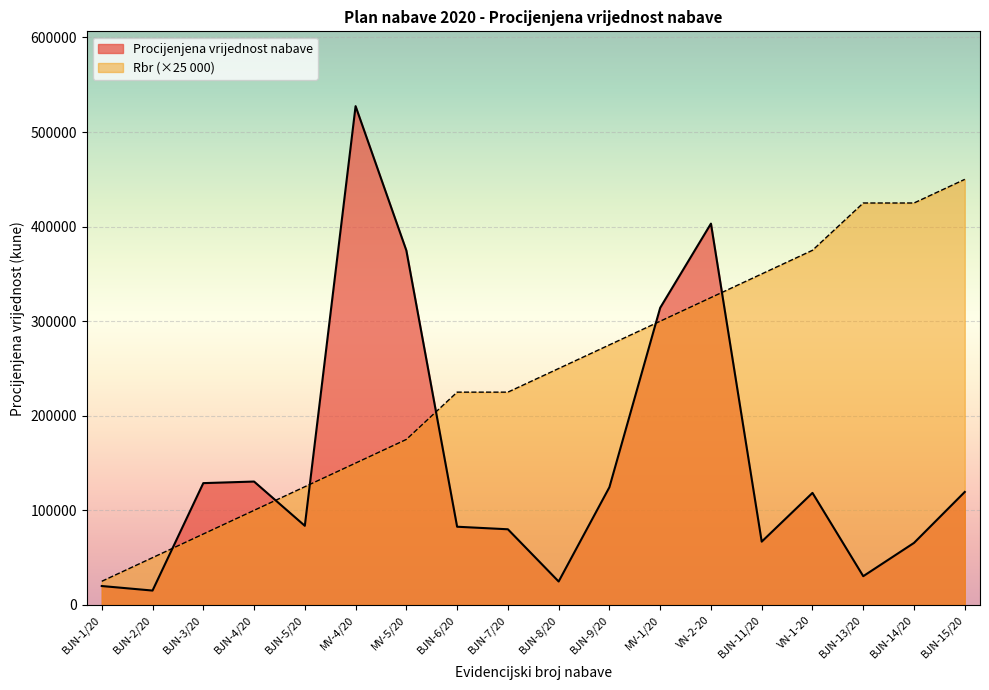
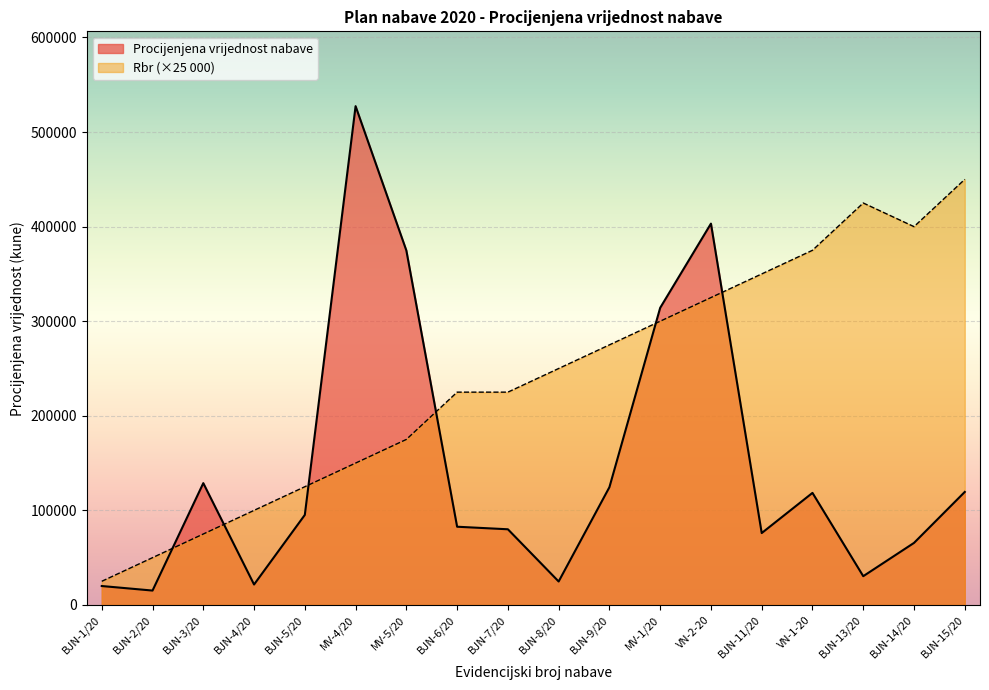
  {
    "Procijenjena vrijednost nabave": {
      "BJN-1/20": 20000,
      "BJN-2/20": 20000,
      "BJN-3/20": 130000,
-     "BJN-4/20": 130000,
-     "BJN-5/20": 80000,
+     "BJN-4/20": 20000,
+     "BJN-5/20": 100000,
      "MV-4/20": 530000,
      "MV-5/20": 370000,
      "BJN-6/20": 80000,
      "BJN-7/20": 80000,
      "BJN-8/20": 20000,
      "BJN-9/20": 120000,
      "MV-1/20": 310000,
      "VN-2-20": 400000,
-     "BJN-11/20": 70000,
+     "BJN-11/20": 80000,
      "VN-1-20": 120000,
      "BJN-13/20": 30000,
      "BJN-14/20": 70000,
      "BJN-15/20": 120000
    },
    "Rbr (×25 000)": {
      "BJN-1/20": 30000,
      "BJN-2/20": 50000,
      "BJN-3/20": 80000,
      "BJN-4/20": 100000,
      "BJN-5/20": 130000,
      "MV-4/20": 150000,
      "MV-5/20": 180000,
      "BJN-6/20": 230000,
      "BJN-7/20": 230000,
      "BJN-8/20": 250000,
      "BJN-9/20": 280000,
      "MV-1/20": 300000,
      "VN-2-20": 330000,
      "BJN-11/20": 350000,
      "VN-1-20": 380000,
      "BJN-13/20": 430000,
-     "BJN-14/20": 430000,
+     "BJN-14/20": 400000,
      "BJN-15/20": 450000
    }
  }
